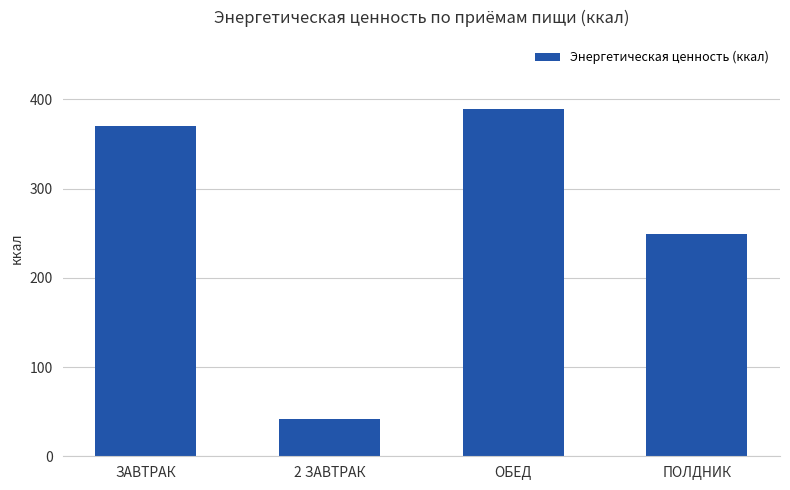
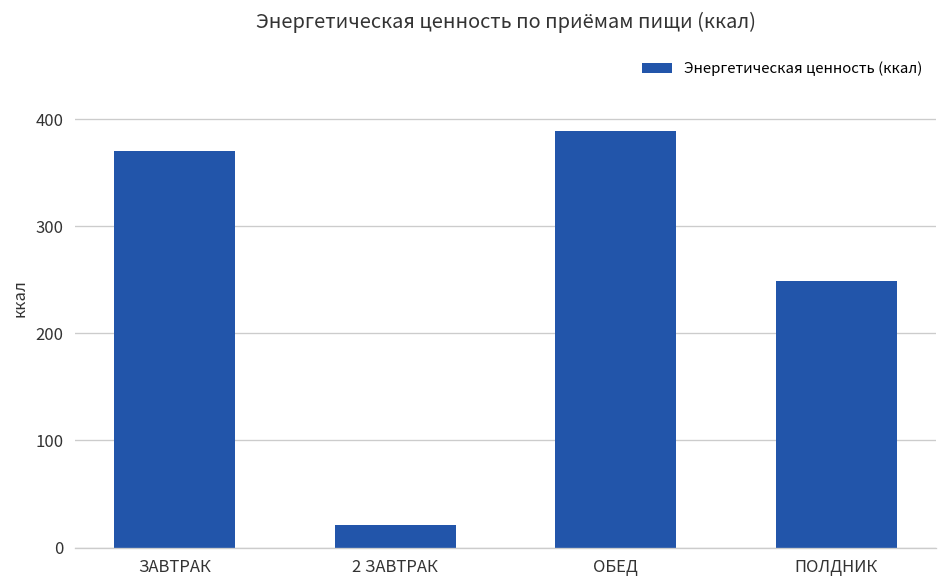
  {
    "ЗАВТРАК": 370,
-   "2 ЗАВТРАК": 40,
+   "2 ЗАВТРАК": 20,
    "ОБЕД": 390,
    "ПОЛДНИК": 250
  }
